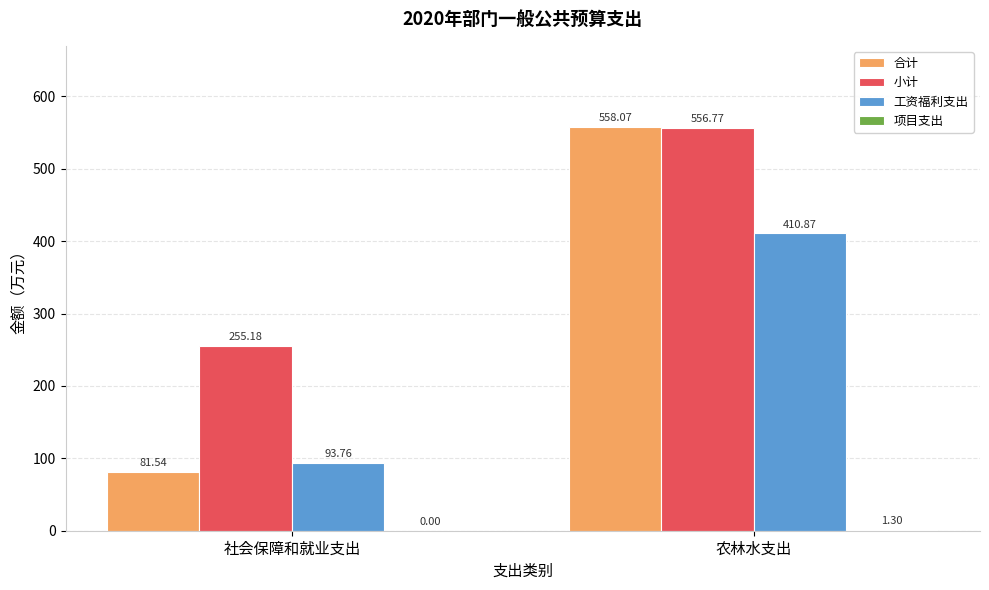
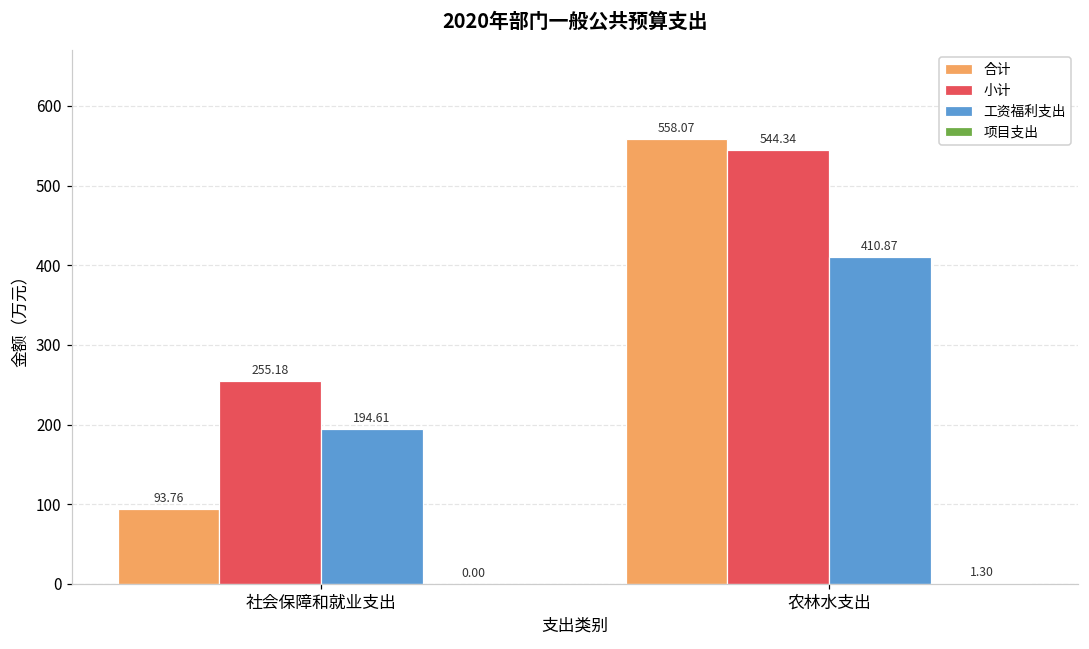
  {
    "合计": {
-     "社会保障和就业支出": 81.54,
+     "社会保障和就业支出": 93.76,
      "农林水支出": 558.07
    },
    "小计": {
      "社会保障和就业支出": 255.18,
-     "农林水支出": 556.77
+     "农林水支出": 544.34
    },
    "工资福利支出": {
-     "社会保障和就业支出": 93.76,
+     "社会保障和就业支出": 194.61,
      "农林水支出": 410.87
    },
    "项目支出": {
      "社会保障和就业支出": 0.00,
      "农林水支出": 1.30
    }
  }
